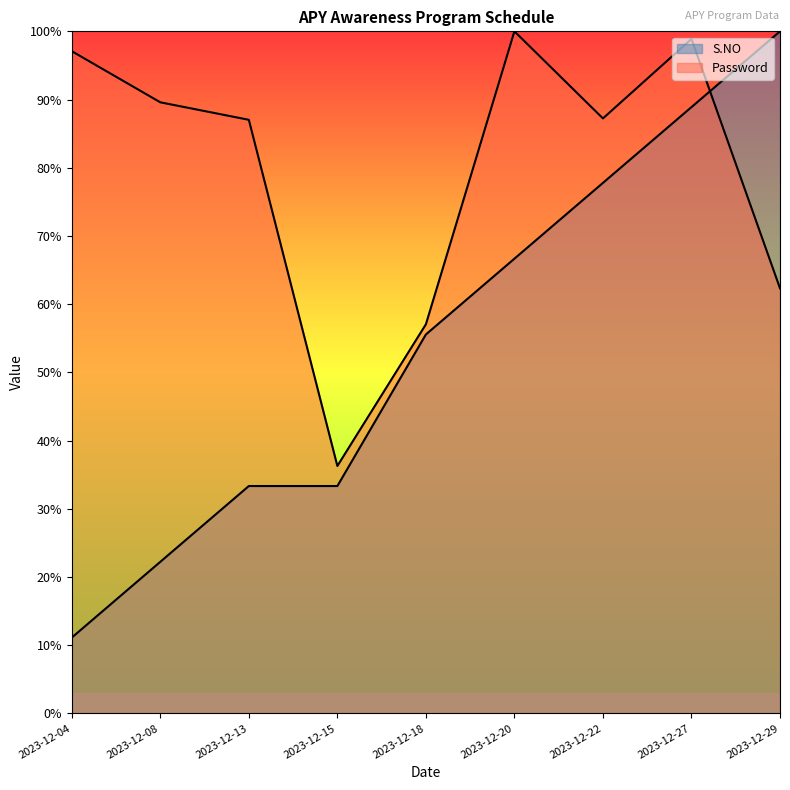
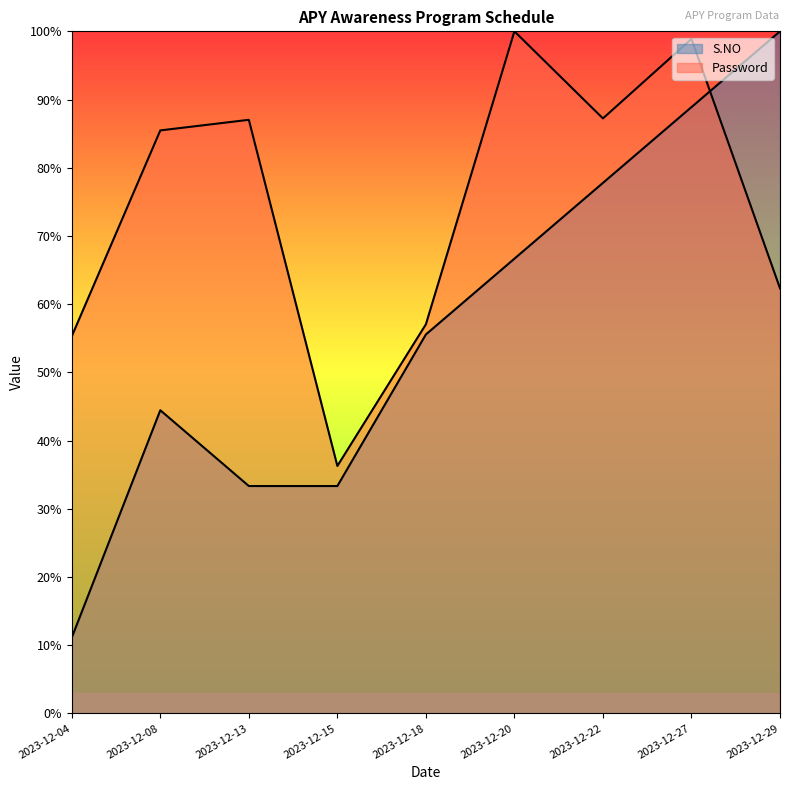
  {
    "S.NO": {
      "2023-12-04": "11%",
-     "2023-12-08": "22%",
+     "2023-12-08": "44%",
      "2023-12-13": "33%",
      "2023-12-15": "33%",
      "2023-12-18": "56%",
      "2023-12-20": "67%",
      "2023-12-22": "78%",
      "2023-12-27": "89%",
      "2023-12-29": "100%"
    },
    "Password": {
-     "2023-12-04": "97%",
-     "2023-12-08": "90%",
+     "2023-12-04": "55%",
+     "2023-12-08": "85%",
      "2023-12-13": "87%",
      "2023-12-15": "36%",
      "2023-12-18": "57%",
      "2023-12-20": "100%",
      "2023-12-22": "87%",
      "2023-12-29": "62%"
    }
  }
